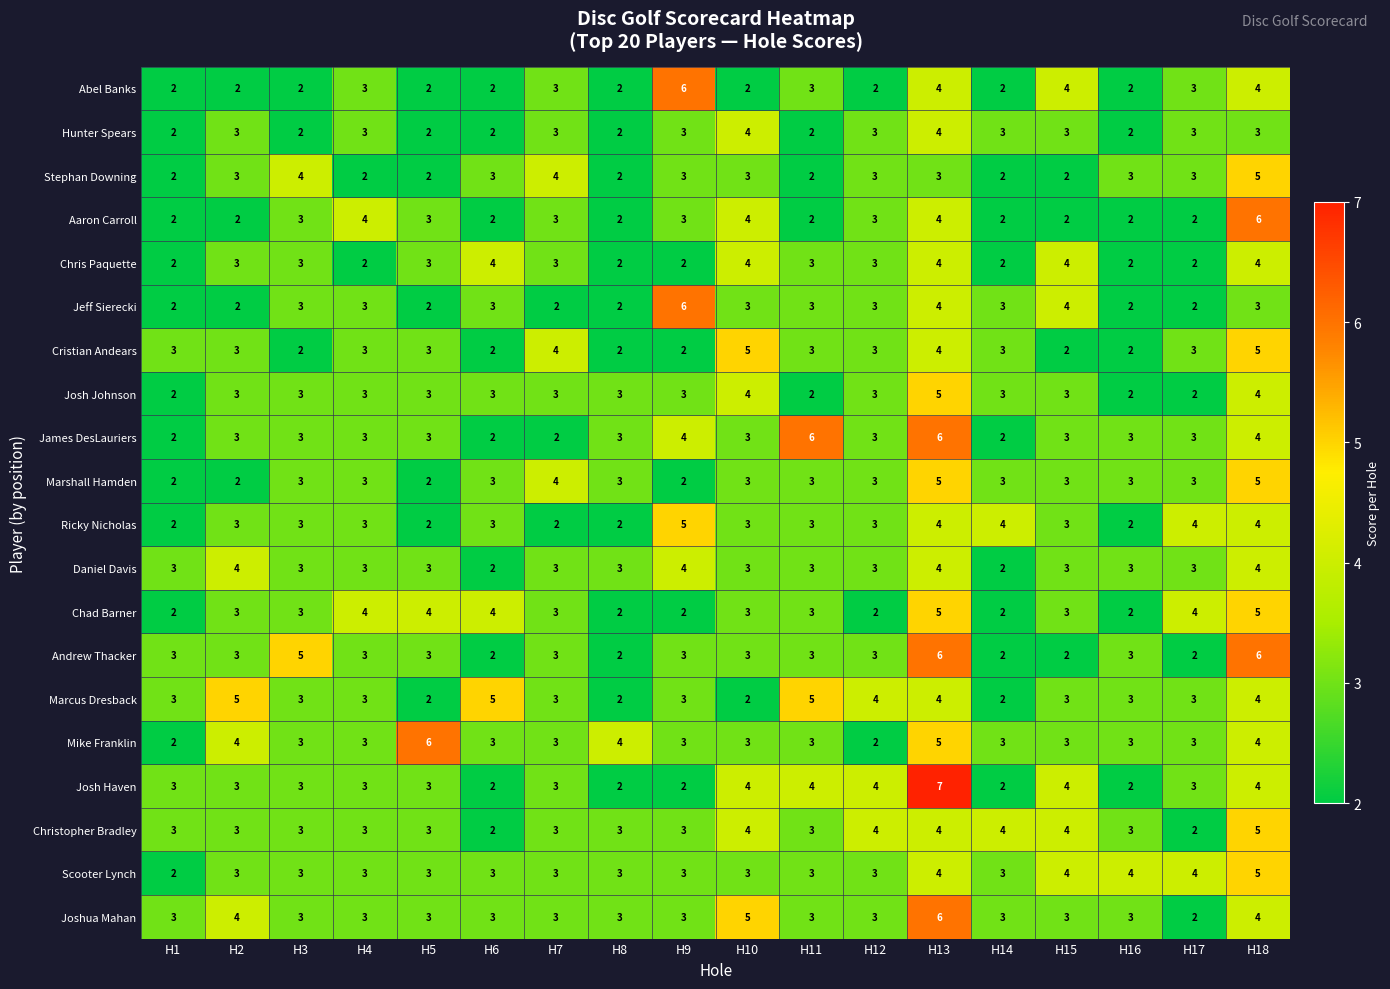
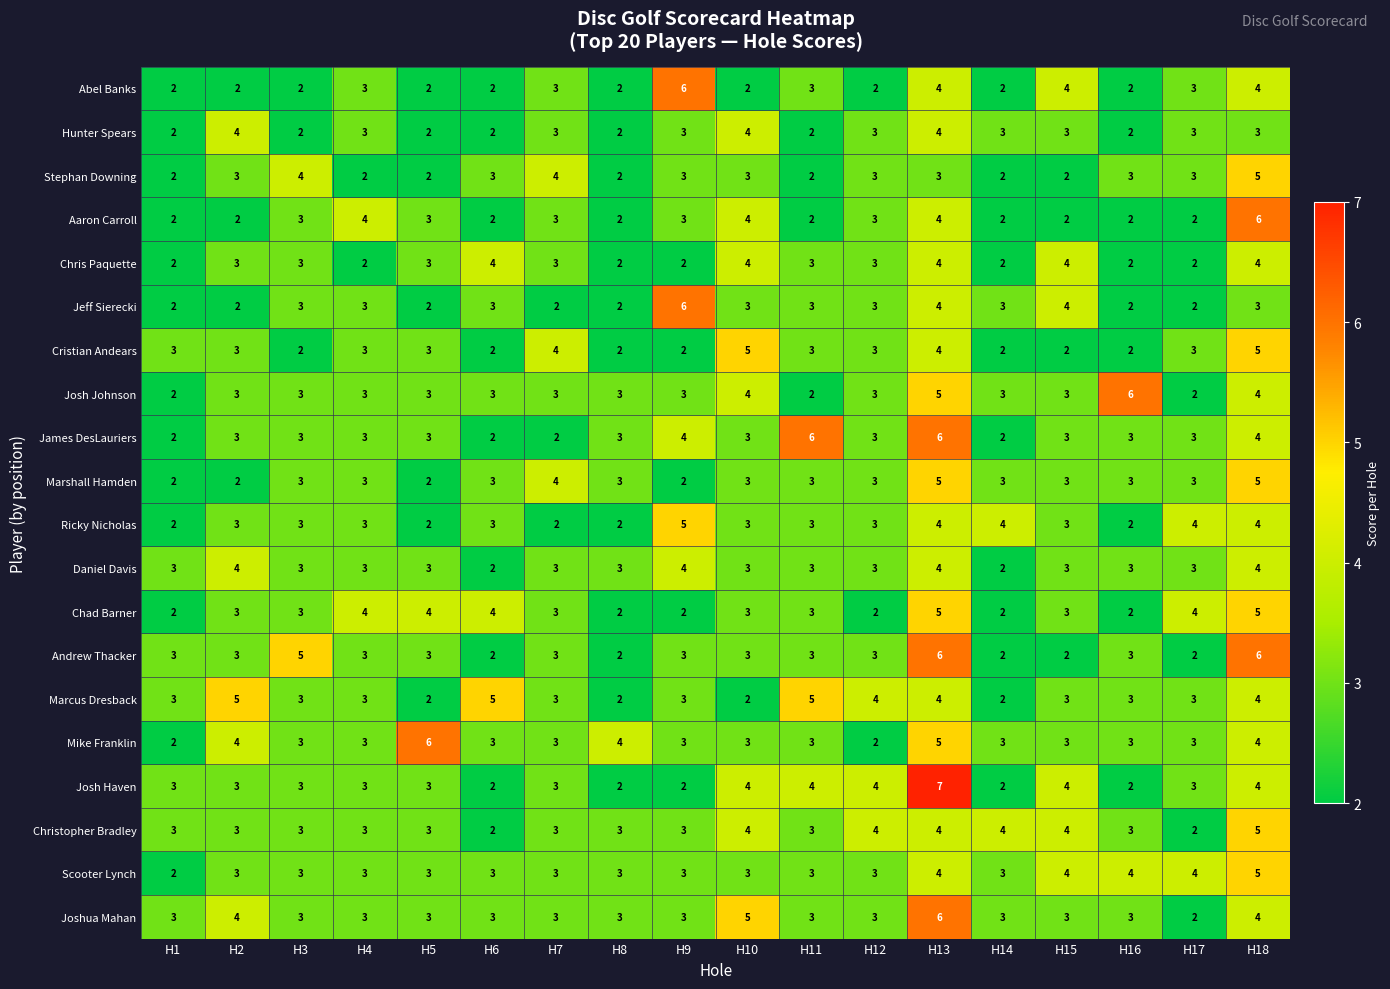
  {
    "Hunter Spears": {
      "H1": 2,
-     "H2": 3,
+     "H2": 4,
      "H3": 2,
      "H4": 3,
      "H5": 2,
      "H6": 2,
      "H7": 3,
      "H8": 2,
      "H9": 3,
      "H10": 4,
      "H11": 2,
      "H12": 3,
      "H13": 4,
      "H14": 3,
      "H15": 3,
      "H16": 2,
      "H17": 3,
      "H18": 3
    },
    "Cristian Andears": {
      "H1": 3,
      "H2": 3,
      "H3": 2,
      "H4": 3,
      "H5": 3,
      "H6": 2,
      "H7": 4,
      "H8": 2,
      "H9": 2,
      "H10": 5,
      "H11": 3,
      "H12": 3,
      "H13": 4,
-     "H14": 3,
+     "H14": 2,
      "H15": 2,
      "H16": 2,
      "H17": 3,
      "H18": 5
    },
    "Josh Johnson": {
      "H1": 2,
      "H2": 3,
      "H3": 3,
      "H4": 3,
      "H5": 3,
      "H6": 3,
      "H7": 3,
      "H8": 3,
      "H9": 3,
      "H10": 4,
      "H11": 2,
      "H12": 3,
      "H13": 5,
      "H14": 3,
      "H15": 3,
-     "H16": 2,
+     "H16": 6,
      "H17": 2,
      "H18": 4
    }
  }
